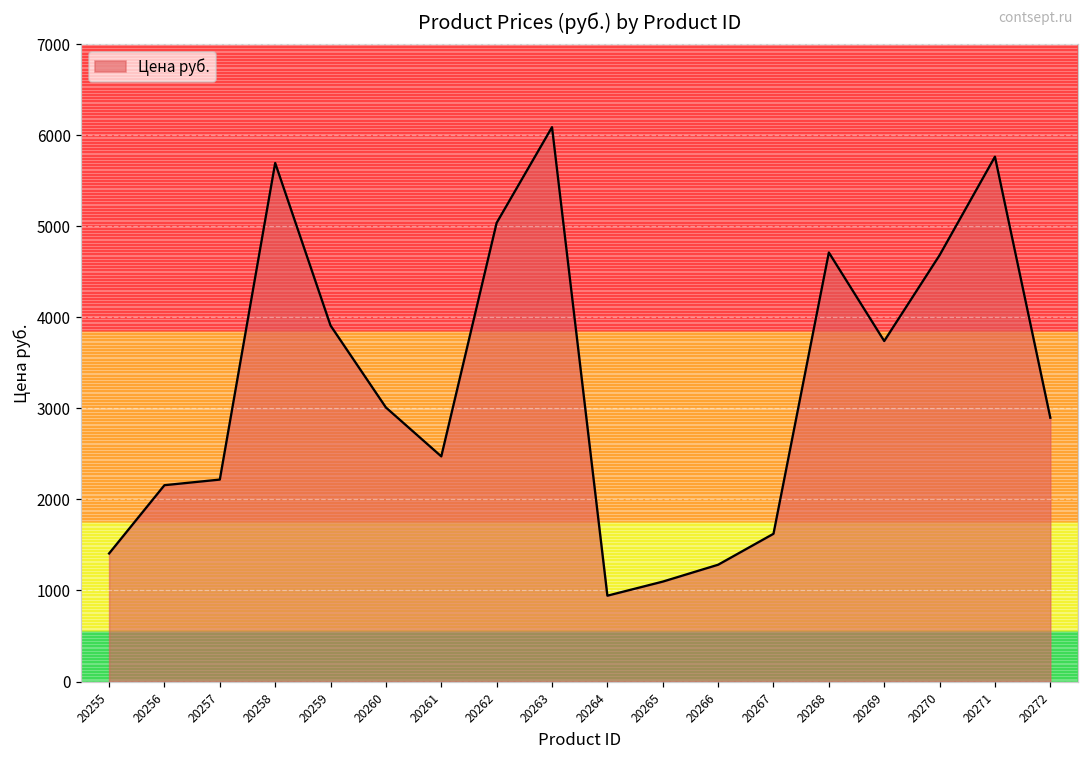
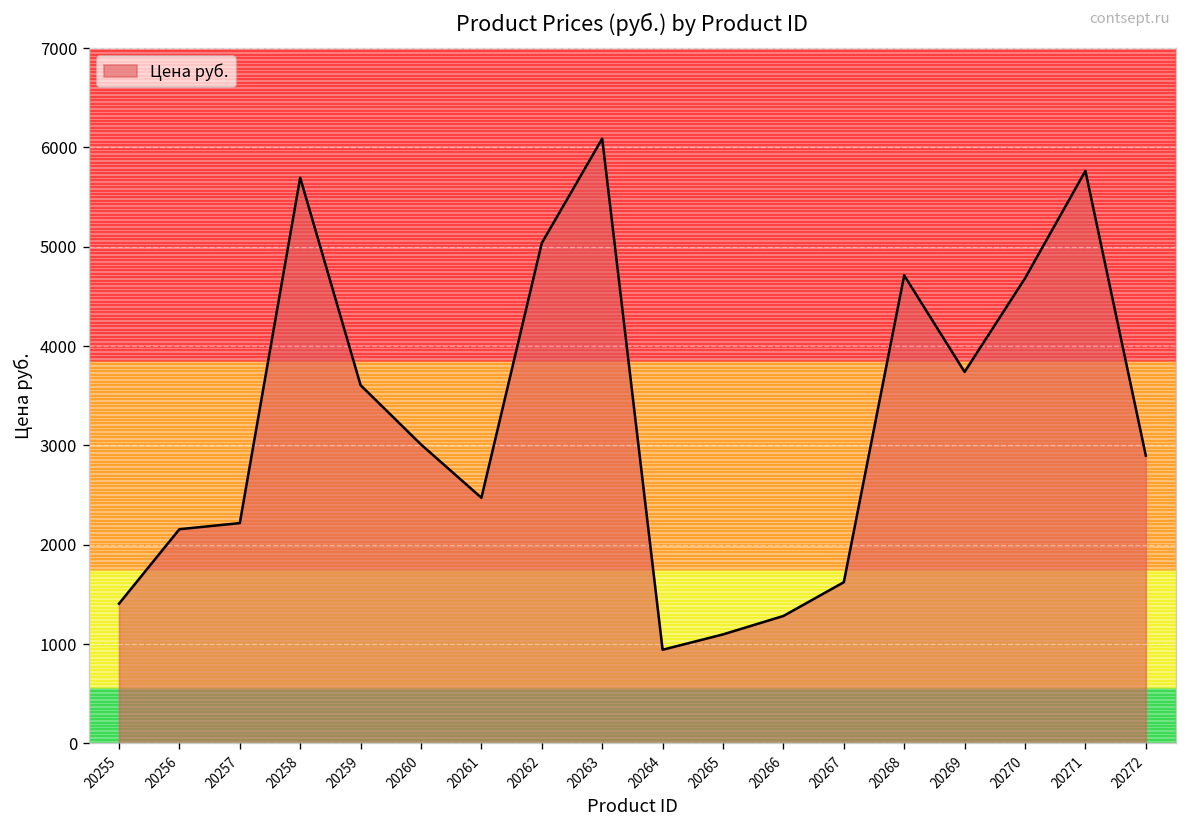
  {
    "20255": 1400,
    "20256": 2200,
    "20257": 2200,
    "20258": 5700,
-   "20259": 3900,
+   "20259": 3600,
    "20260": 3000,
    "20261": 2500,
    "20262": 5000,
    "20263": 6100,
    "20264": 900,
    "20265": 1100,
    "20266": 1300,
    "20267": 1600,
    "20268": 4700,
    "20269": 3700,
    "20270": 4700,
    "20271": 5800,
    "20272": 2900
  }
